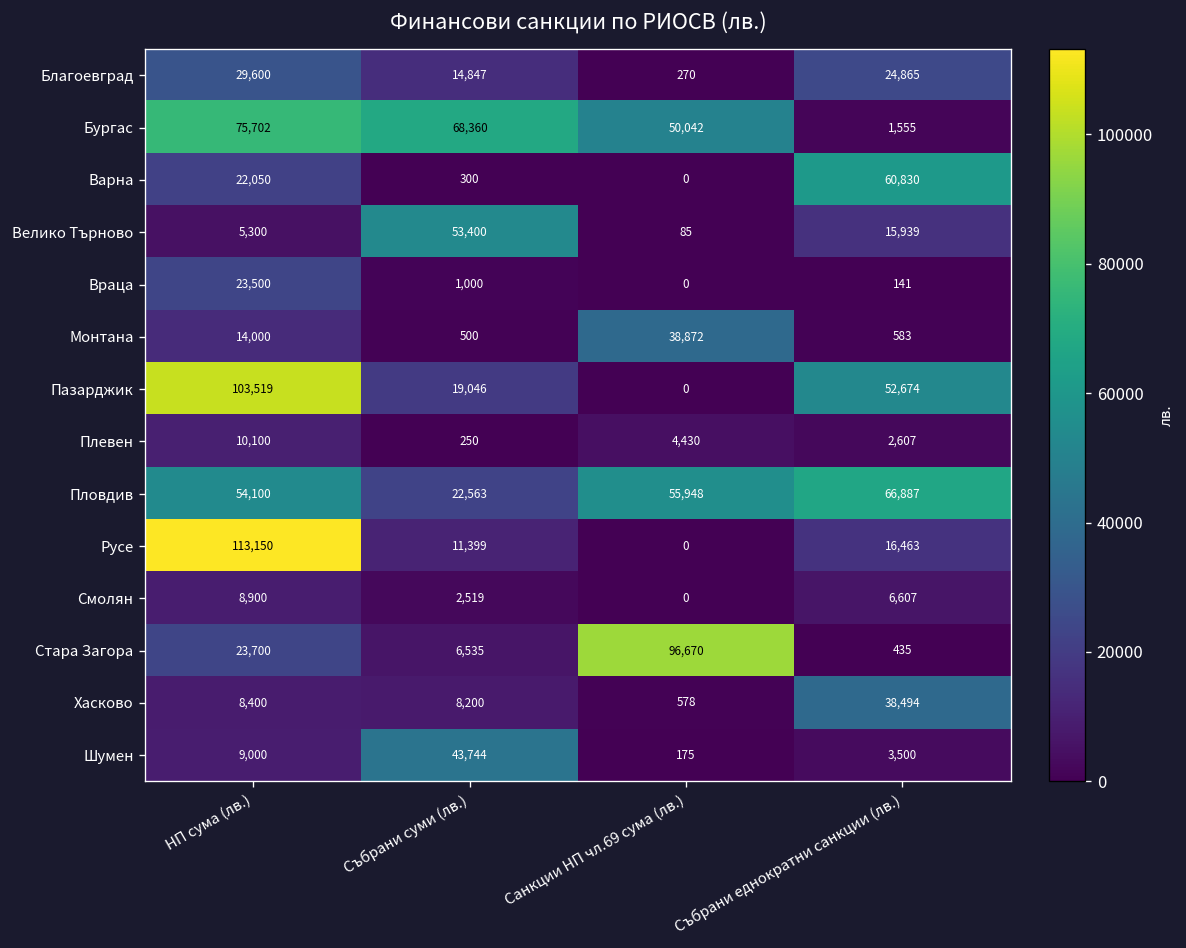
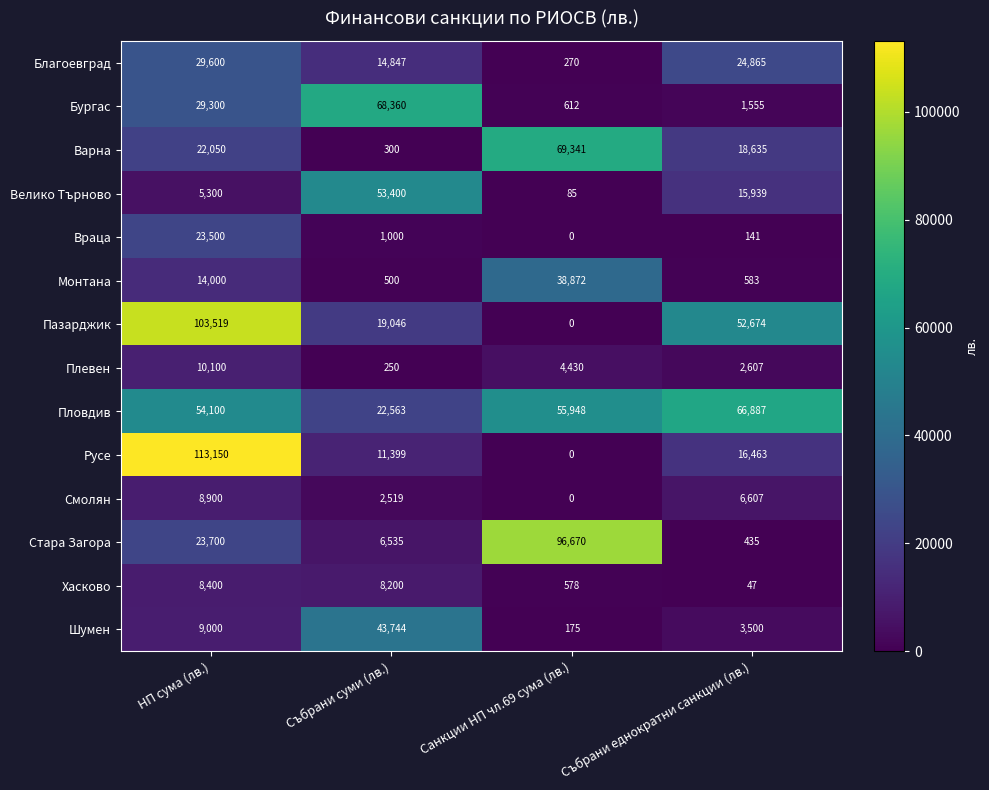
  {
    "Благоевград": {
      "НП сума (лв.)": "29,600",
      "Събрани суми (лв.)": "14,847",
      "Санкции НП чл.69 сума (лв.)": "270",
      "Събрани еднократни санкции (лв.)": "24,865"
    },
    "Бургас": {
-     "НП сума (лв.)": "75,702",
+     "НП сума (лв.)": "29,300",
      "Събрани суми (лв.)": "68,360",
-     "Санкции НП чл.69 сума (лв.)": "50,042",
+     "Санкции НП чл.69 сума (лв.)": "612",
      "Събрани еднократни санкции (лв.)": "1,555"
    },
    "Варна": {
      "НП сума (лв.)": "22,050",
      "Събрани суми (лв.)": "300",
-     "Санкции НП чл.69 сума (лв.)": "0",
-     "Събрани еднократни санкции (лв.)": "60,830"
+     "Санкции НП чл.69 сума (лв.)": "69,341",
+     "Събрани еднократни санкции (лв.)": "18,635"
    },
    "Велико Търново": {
      "НП сума (лв.)": "5,300",
      "Събрани суми (лв.)": "53,400",
      "Санкции НП чл.69 сума (лв.)": "85",
      "Събрани еднократни санкции (лв.)": "15,939"
    },
    "Враца": {
      "НП сума (лв.)": "23,500",
      "Събрани суми (лв.)": "1,000",
      "Санкции НП чл.69 сума (лв.)": "0",
      "Събрани еднократни санкции (лв.)": "141"
    },
    "Монтана": {
      "НП сума (лв.)": "14,000",
      "Събрани суми (лв.)": "500",
      "Санкции НП чл.69 сума (лв.)": "38,872",
      "Събрани еднократни санкции (лв.)": "583"
    },
    "Пазарджик": {
      "НП сума (лв.)": "103,519",
      "Събрани суми (лв.)": "19,046",
      "Санкции НП чл.69 сума (лв.)": "0",
      "Събрани еднократни санкции (лв.)": "52,674"
    },
    "Плевен": {
      "НП сума (лв.)": "10,100",
      "Събрани суми (лв.)": "250",
      "Санкции НП чл.69 сума (лв.)": "4,430",
      "Събрани еднократни санкции (лв.)": "2,607"
    },
    "Пловдив": {
      "НП сума (лв.)": "54,100",
      "Събрани суми (лв.)": "22,563",
      "Санкции НП чл.69 сума (лв.)": "55,948",
      "Събрани еднократни санкции (лв.)": "66,887"
    },
    "Русе": {
      "НП сума (лв.)": "113,150",
      "Събрани суми (лв.)": "11,399",
      "Санкции НП чл.69 сума (лв.)": "0",
      "Събрани еднократни санкции (лв.)": "16,463"
    },
    "Смолян": {
      "НП сума (лв.)": "8,900",
      "Събрани суми (лв.)": "2,519",
      "Санкции НП чл.69 сума (лв.)": "0",
      "Събрани еднократни санкции (лв.)": "6,607"
    },
    "Стара Загора": {
      "НП сума (лв.)": "23,700",
      "Събрани суми (лв.)": "6,535",
      "Санкции НП чл.69 сума (лв.)": "96,670",
      "Събрани еднократни санкции (лв.)": "435"
    },
    "Хасково": {
      "НП сума (лв.)": "8,400",
      "Събрани суми (лв.)": "8,200",
      "Санкции НП чл.69 сума (лв.)": "578",
-     "Събрани еднократни санкции (лв.)": "38,494"
+     "Събрани еднократни санкции (лв.)": "47"
    },
    "Шумен": {
      "НП сума (лв.)": "9,000",
      "Събрани суми (лв.)": "43,744",
      "Санкции НП чл.69 сума (лв.)": "175",
      "Събрани еднократни санкции (лв.)": "3,500"
    }
  }
